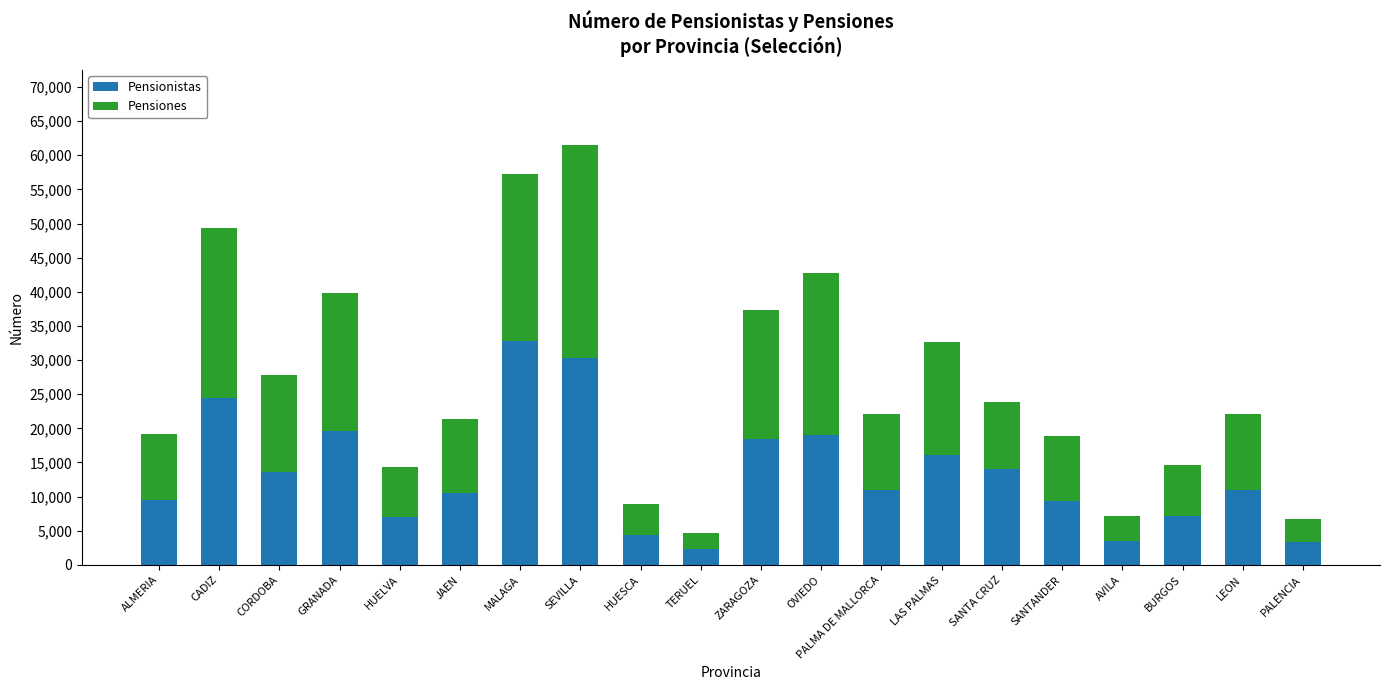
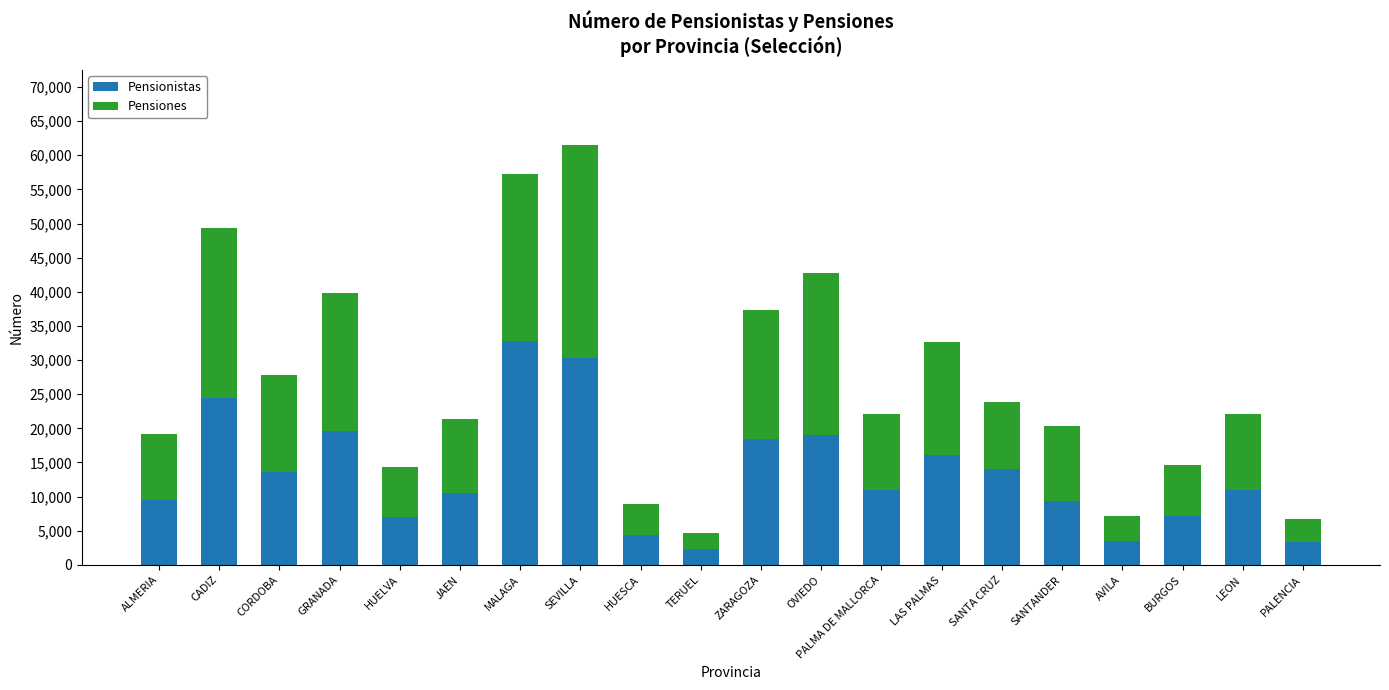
  {
    "Pensionistas": {
      "ALMERIA": "9,000",
      "CADIZ": "24,000",
      "CORDOBA": "14,000",
      "GRANADA": "20,000",
      "HUELVA": "7,000",
      "JAEN": "11,000",
      "MALAGA": "33,000",
      "SEVILLA": "30,000",
      "HUESCA": "4,000",
      "TERUEL": "2,000",
      "ZARAGOZA": "18,000",
      "OVIEDO": "19,000",
      "PALMA DE MALLORCA": "11,000",
      "LAS PALMAS": "16,000",
      "SANTA CRUZ": "14,000",
      "SANTANDER": "9,000",
      "AVILA": "4,000",
      "BURGOS": "7,000",
      "LEON": "11,000",
      "PALENCIA": "3,000"
    },
    "Pensiones": {
      "ALMERIA": "10,000",
      "CADIZ": "25,000",
      "CORDOBA": "14,000",
      "GRANADA": "20,000",
      "HUELVA": "7,000",
      "JAEN": "11,000",
      "MALAGA": "25,000",
      "SEVILLA": "31,000",
      "HUESCA": "5,000",
      "TERUEL": "2,000",
      "ZARAGOZA": "19,000",
      "OVIEDO": "24,000",
      "PALMA DE MALLORCA": "11,000",
      "LAS PALMAS": "17,000",
      "SANTA CRUZ": "10,000",
-     "SANTANDER": "10,000",
+     "SANTANDER": "11,000",
      "AVILA": "4,000",
      "BURGOS": "7,000",
      "LEON": "11,000",
      "PALENCIA": "3,000"
    }
  }
